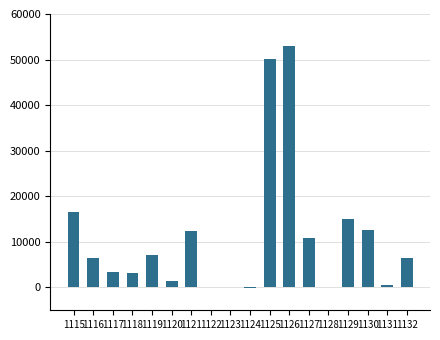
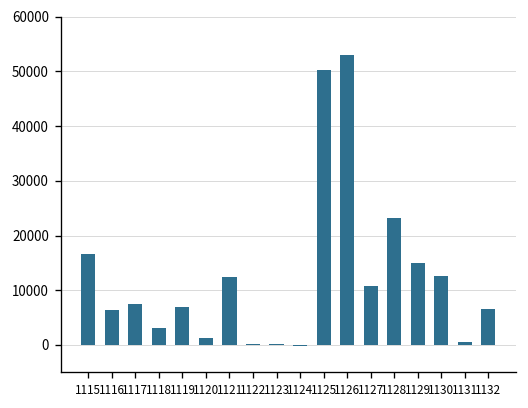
  {
    "1115": 17000,
    "1116": 6000,
-   "1117": 3000,
+   "1117": 8000,
    "1118": 3000,
    "1119": 7000,
    "1120": 1000,
    "1121": 12000,
    "1125": 50000,
    "1126": 53000,
    "1127": 11000,
-   "1128": 0,
+   "1128": 23000,
    "1129": 15000,
    "1130": 13000,
    "1131": 1000,
    "1132": 7000
  }
